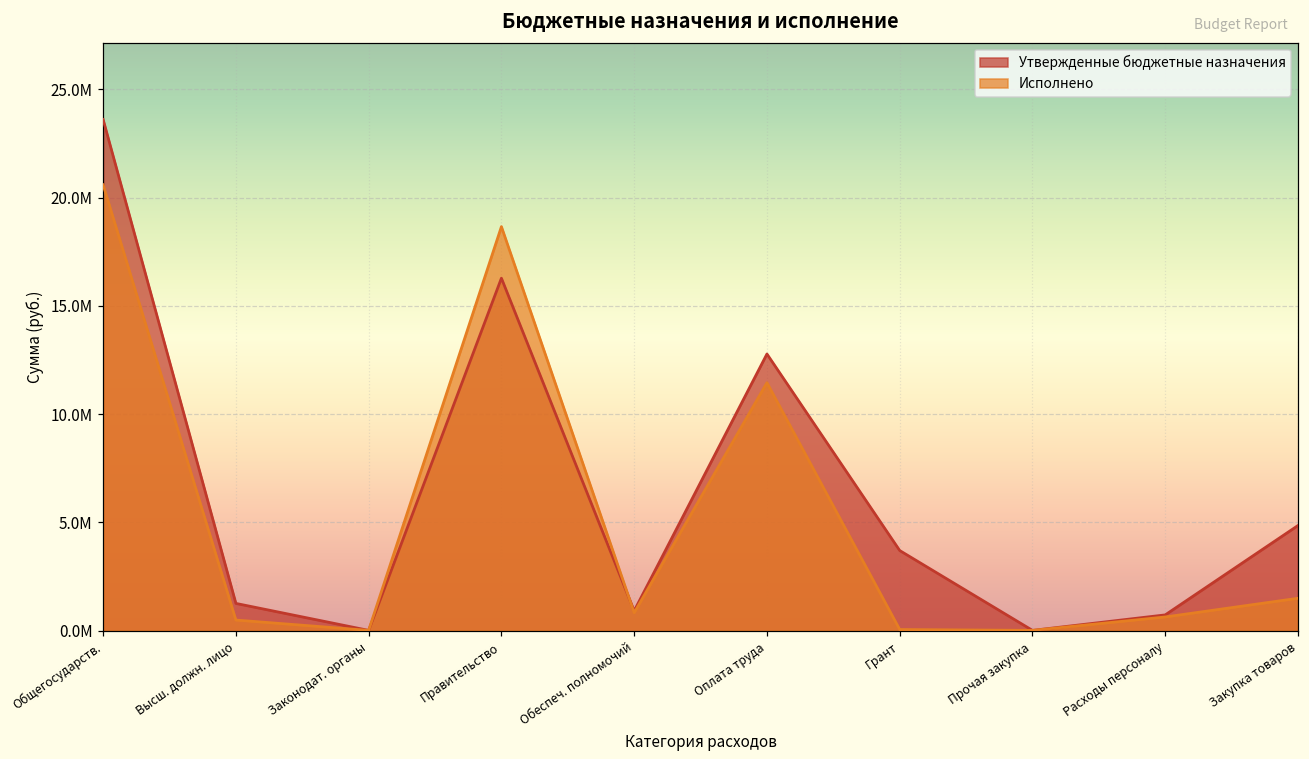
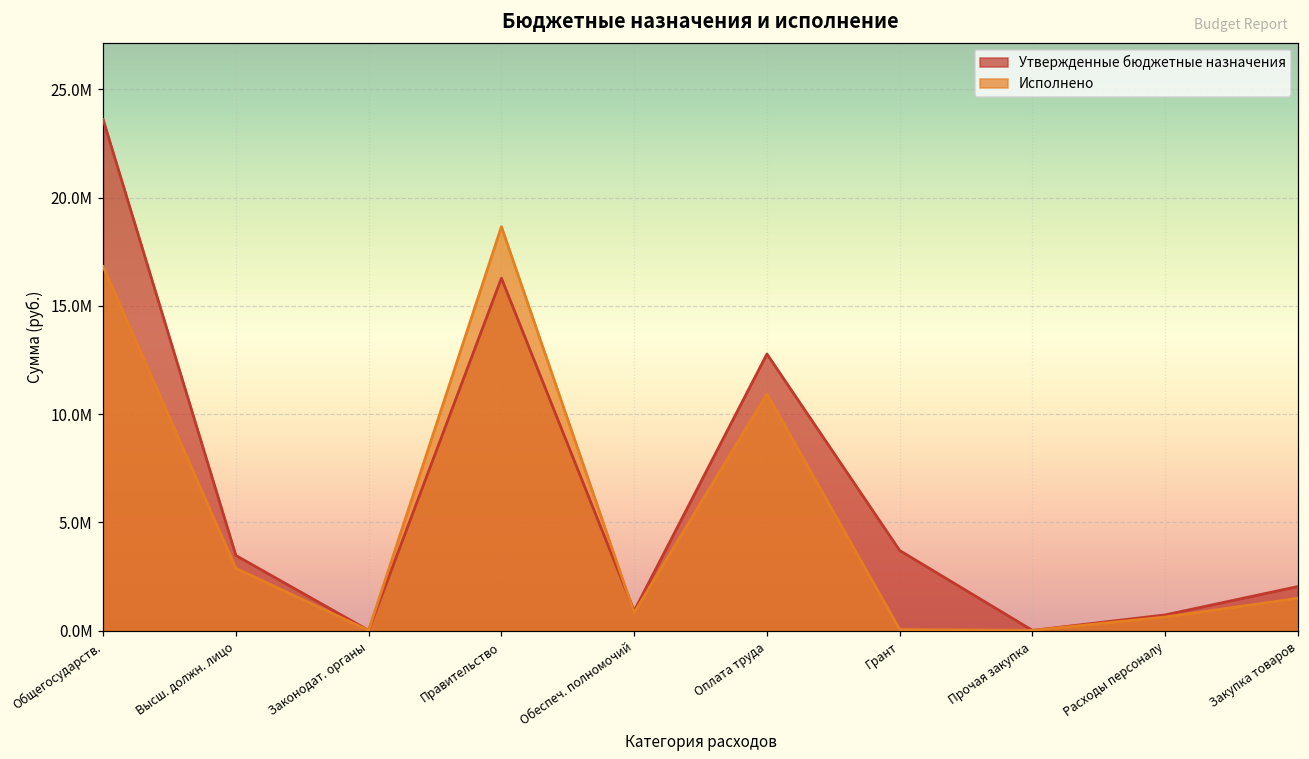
  {
    "Утвержденные бюджетные назначения": {
      "Общегосударств.": 23600000,
-     "Высш. должн. лицо": 1300000,
+     "Высш. должн. лицо": 3500000,
      "Правительство": 16300000,
      "Оплата труда": 12800000,
      "Грант": 3700000,
-     "Закупка товаров": 4900000
+     "Закупка товаров": 2000000
    },
    "Исполнено": {
-     "Общегосударств.": 20600000,
-     "Высш. должн. лицо": 500000,
+     "Общегосударств.": 16800000,
+     "Высш. должн. лицо": 2900000,
      "Правительство": 18700000,
-     "Оплата труда": 11400000,
+     "Оплата труда": 10900000,
      "Грант": 100000,
      "Закупка товаров": 1500000
    }
  }
